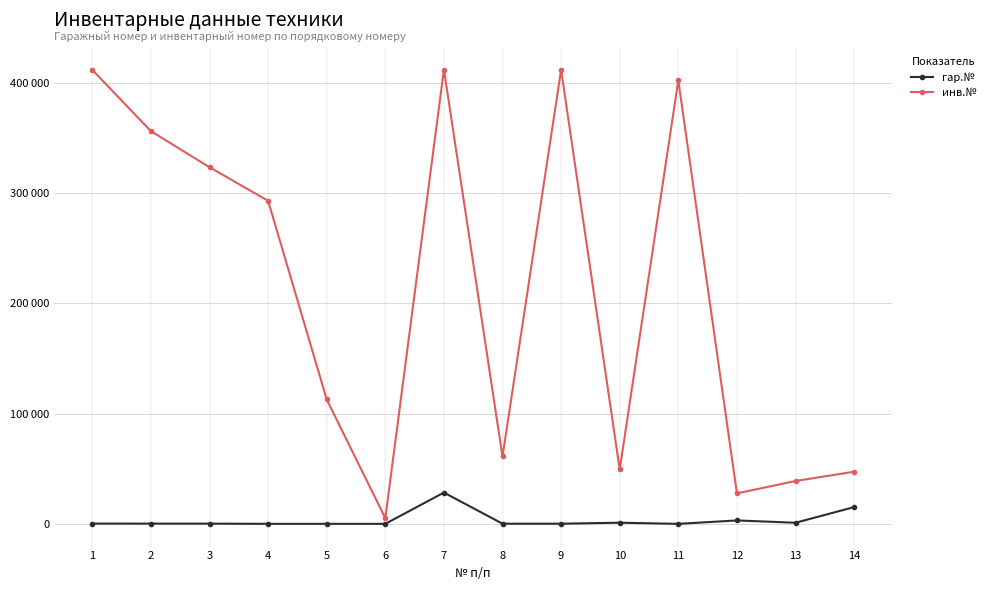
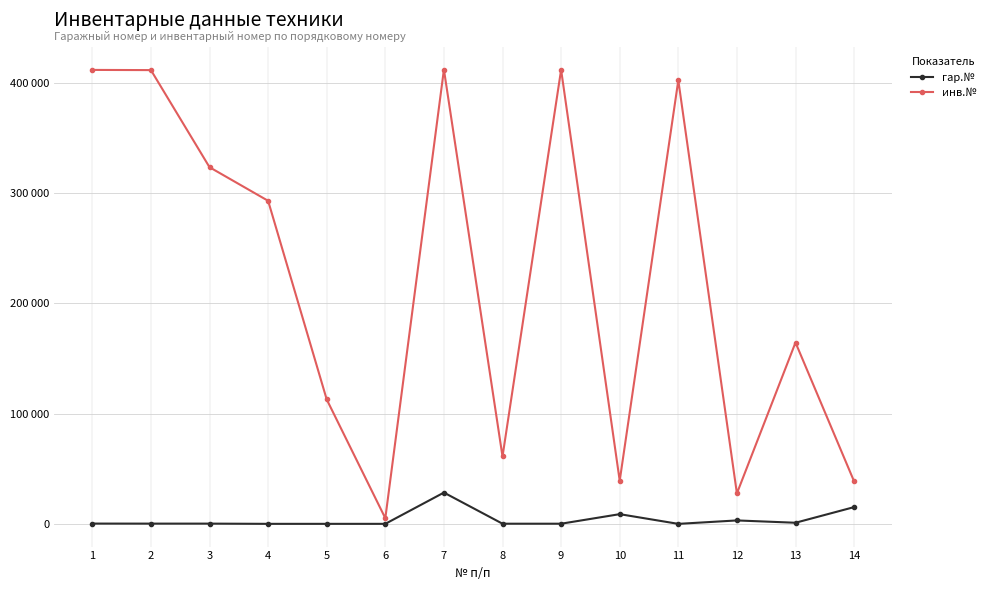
  {
    "гар.№": {
      "1": 0,
      "2": 0,
      "3": 0,
      "4": 0,
      "5": 0,
      "6": 0,
      "7": 28000,
      "8": 0,
      "9": 0,
-     "10": 1000,
+     "10": 9000,
      "11": 0,
      "12": 3000,
      "13": 1000,
      "14": 15000
    },
    "инв.№": {
      "1": 411000,
-     "2": 356000,
+     "2": 411000,
      "3": 323000,
      "4": 293000,
      "5": 113000,
      "6": 5000,
      "7": 412000,
      "8": 61000,
      "9": 412000,
-     "10": 49000,
+     "10": 39000,
      "11": 402000,
      "12": 28000,
-     "13": 39000,
-     "14": 47000
+     "13": 164000,
+     "14": 39000
    }
  }
